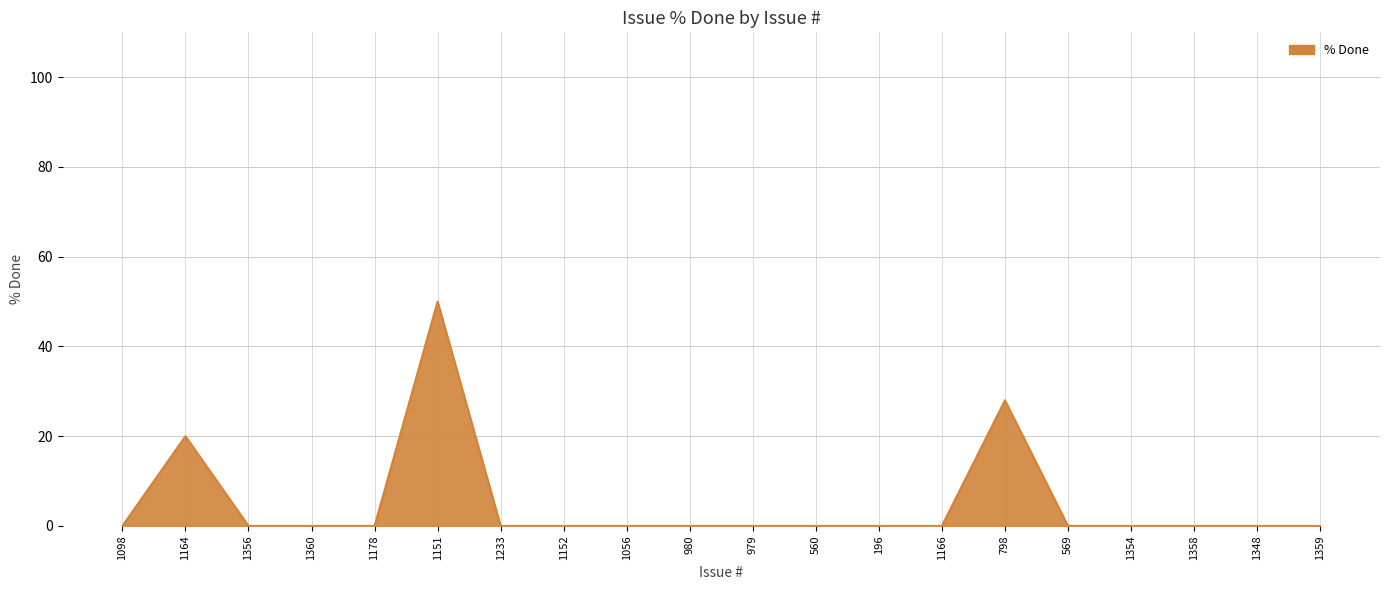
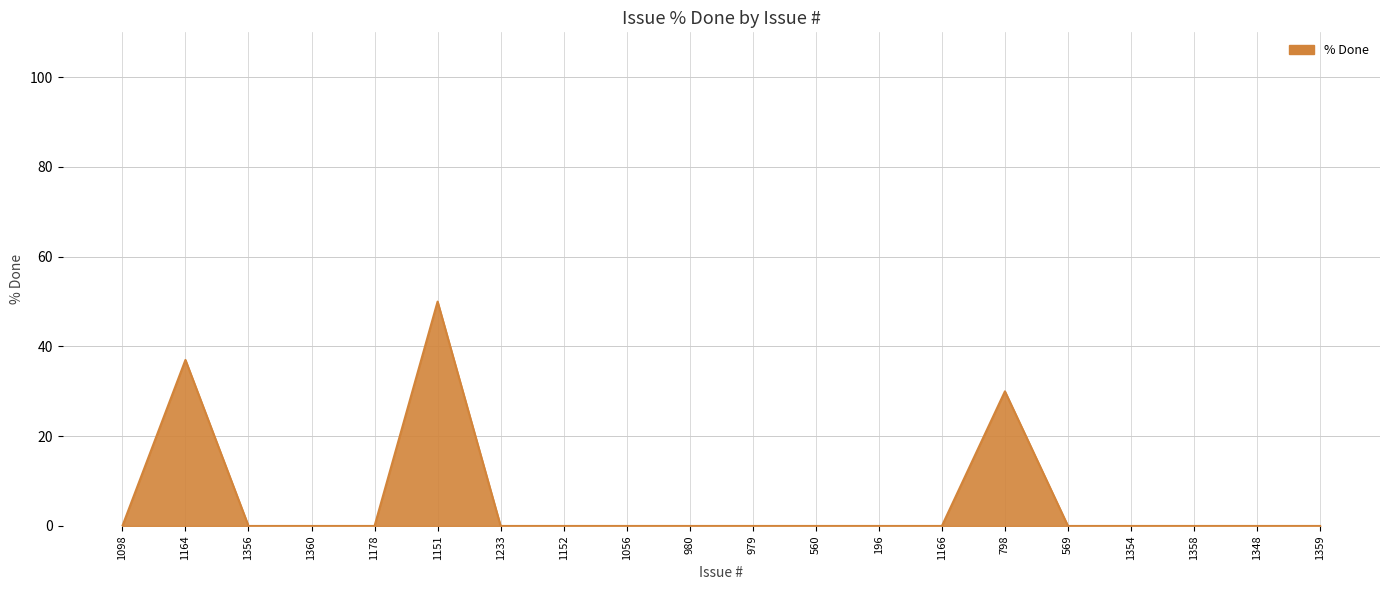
  {
    "1098": 0,
-   "1164": 20,
+   "1164": 37,
    "1356": 0,
    "1360": 0,
    "1178": 0,
    "1151": 50,
    "1233": 0,
    "1152": 0,
    "1056": 0,
    "980": 0,
    "979": 0,
    "560": 0,
    "196": 0,
    "1166": 0,
-   "798": 28,
+   "798": 30,
    "569": 0,
    "1354": 0,
    "1358": 0,
    "1348": 0,
    "1359": 0
  }
